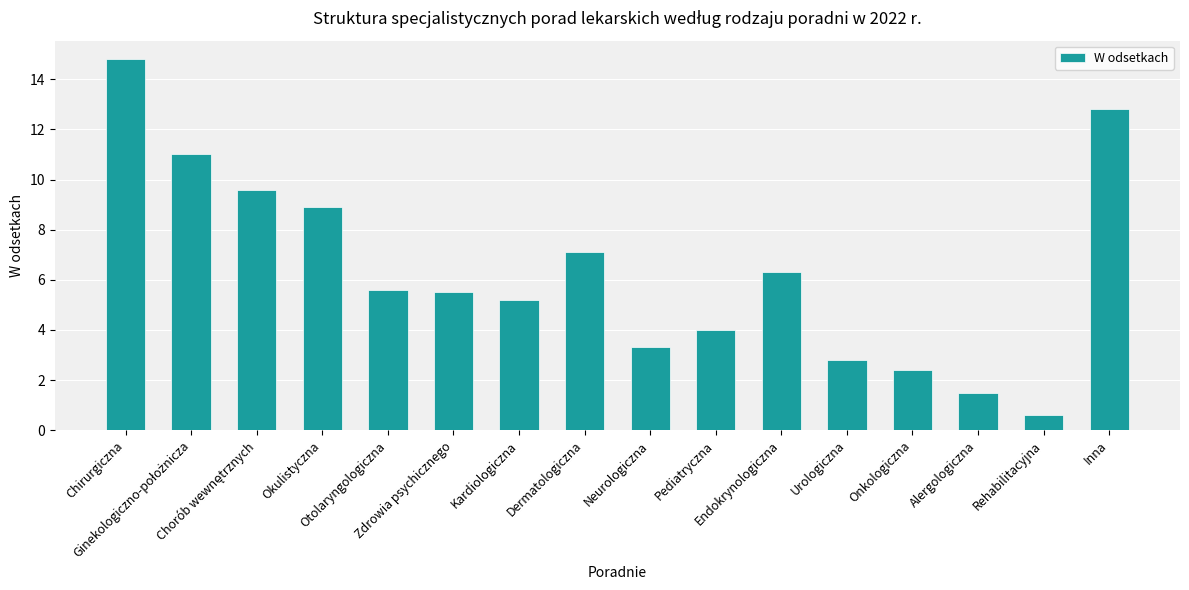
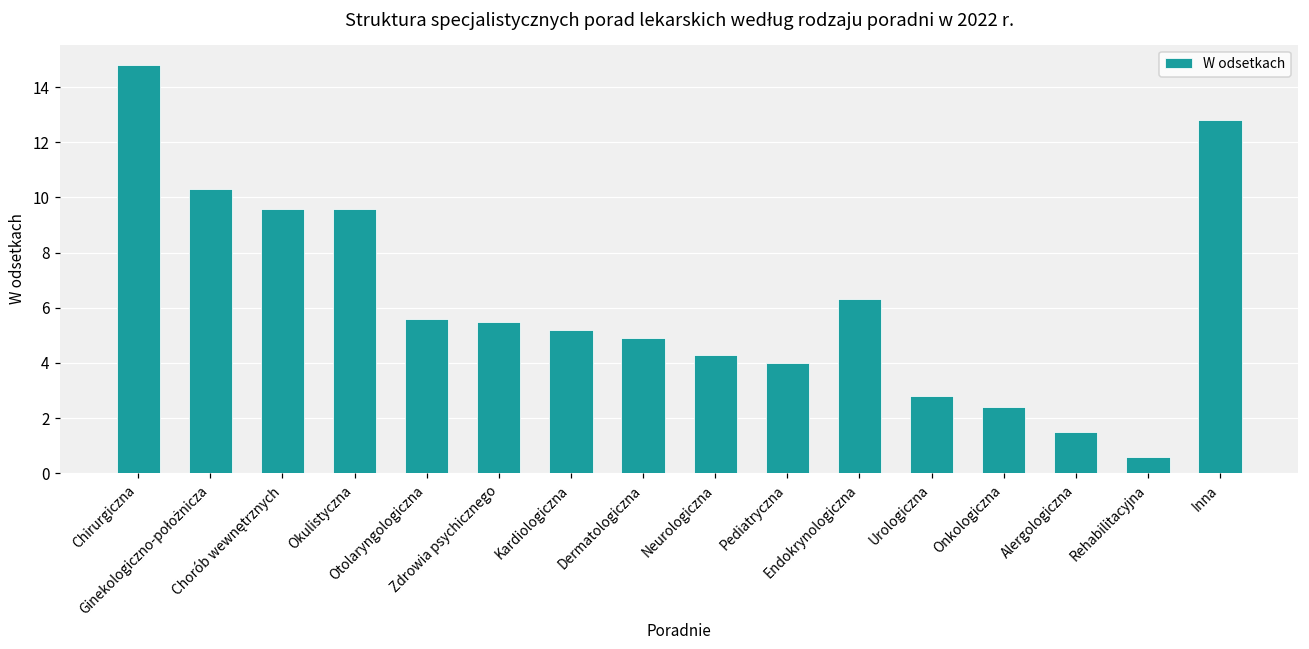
  {
    "Chirurgiczna": 14.8,
-   "Ginekologiczno-położnicza": 11.0,
+   "Ginekologiczno-położnicza": 10.3,
    "Chorób wewnętrznych": 9.6,
-   "Okulistyczna": 8.9,
+   "Okulistyczna": 9.6,
    "Otolaryngologiczna": 5.6,
    "Zdrowia psychicznego": 5.5,
    "Kardiologiczna": 5.2,
-   "Dermatologiczna": 7.1,
-   "Neurologiczna": 3.3,
+   "Dermatologiczna": 4.9,
+   "Neurologiczna": 4.3,
    "Pediatryczna": 4.0,
    "Endokrynologiczna": 6.3,
    "Urologiczna": 2.8,
    "Onkologiczna": 2.4,
    "Alergologiczna": 1.5,
    "Rehabilitacyjna": 0.6,
    "Inna": 12.8
  }
